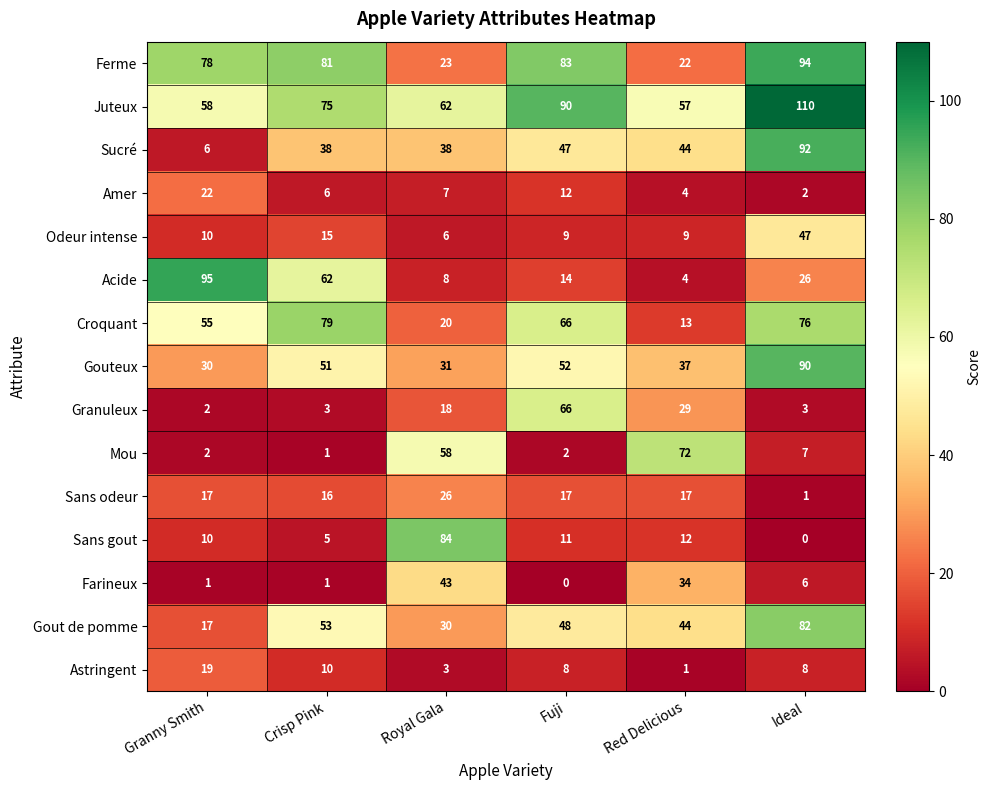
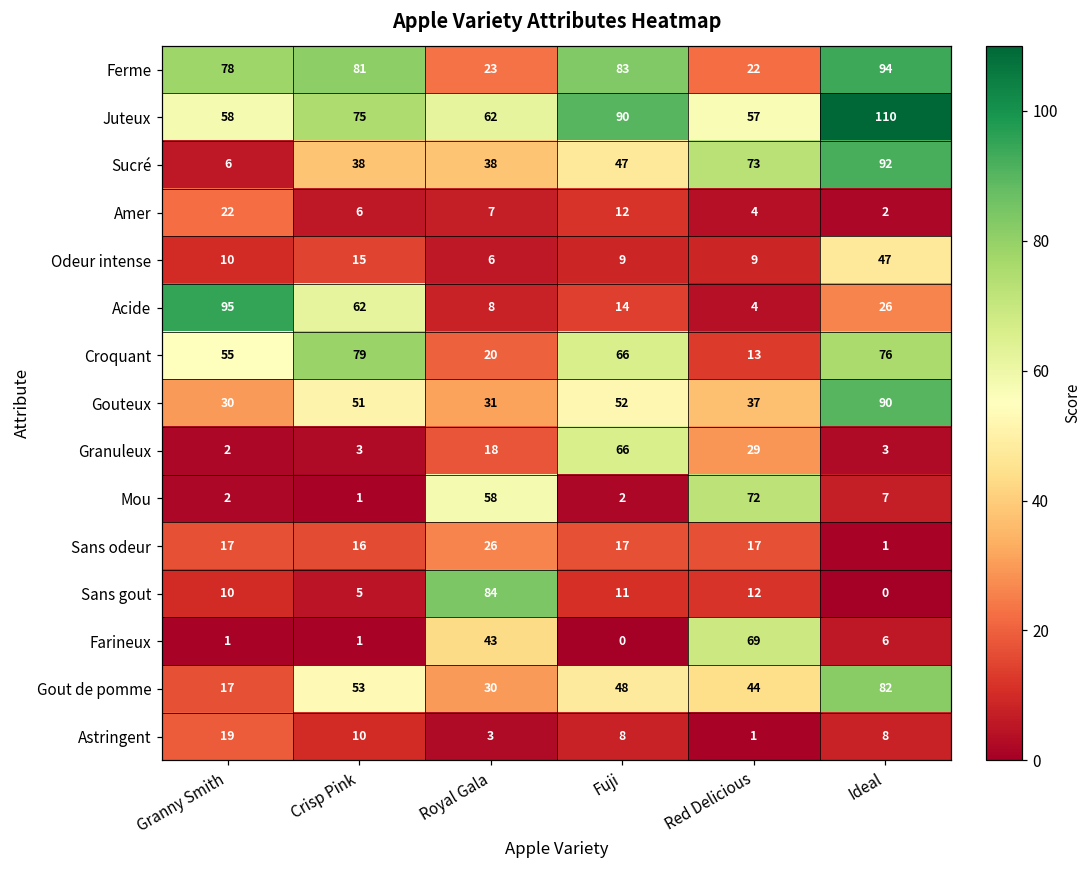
  {
    "Ferme": {
      "Granny Smith": 78,
      "Crisp Pink": 81,
      "Royal Gala": 23,
      "Fuji": 83,
      "Red Delicious": 22,
      "Ideal": 94
    },
    "Juteux": {
      "Granny Smith": 58,
      "Crisp Pink": 75,
      "Royal Gala": 62,
      "Fuji": 90,
      "Red Delicious": 57,
      "Ideal": 110
    },
    "Sucré": {
      "Granny Smith": 6,
      "Crisp Pink": 38,
      "Royal Gala": 38,
      "Fuji": 47,
-     "Red Delicious": 44,
+     "Red Delicious": 73,
      "Ideal": 92
    },
    "Amer": {
      "Granny Smith": 22,
      "Crisp Pink": 6,
      "Royal Gala": 7,
      "Fuji": 12,
      "Red Delicious": 4,
      "Ideal": 2
    },
    "Odeur intense": {
      "Granny Smith": 10,
      "Crisp Pink": 15,
      "Royal Gala": 6,
      "Fuji": 9,
      "Red Delicious": 9,
      "Ideal": 47
    },
    "Acide": {
      "Granny Smith": 95,
      "Crisp Pink": 62,
      "Royal Gala": 8,
      "Fuji": 14,
      "Red Delicious": 4,
      "Ideal": 26
    },
    "Croquant": {
      "Granny Smith": 55,
      "Crisp Pink": 79,
      "Royal Gala": 20,
      "Fuji": 66,
      "Red Delicious": 13,
      "Ideal": 76
    },
    "Gouteux": {
      "Granny Smith": 30,
      "Crisp Pink": 51,
      "Royal Gala": 31,
      "Fuji": 52,
      "Red Delicious": 37,
      "Ideal": 90
    },
    "Granuleux": {
      "Granny Smith": 2,
      "Crisp Pink": 3,
      "Royal Gala": 18,
      "Fuji": 66,
      "Red Delicious": 29,
      "Ideal": 3
    },
    "Mou": {
      "Granny Smith": 2,
      "Crisp Pink": 1,
      "Royal Gala": 58,
      "Fuji": 2,
      "Red Delicious": 72,
      "Ideal": 7
    },
    "Sans odeur": {
      "Granny Smith": 17,
      "Crisp Pink": 16,
      "Royal Gala": 26,
      "Fuji": 17,
      "Red Delicious": 17,
      "Ideal": 1
    },
    "Sans gout": {
      "Granny Smith": 10,
      "Crisp Pink": 5,
      "Royal Gala": 84,
      "Fuji": 11,
      "Red Delicious": 12,
      "Ideal": 0
    },
    "Farineux": {
      "Granny Smith": 1,
      "Crisp Pink": 1,
      "Royal Gala": 43,
      "Fuji": 0,
-     "Red Delicious": 34,
+     "Red Delicious": 69,
      "Ideal": 6
    },
    "Gout de pomme": {
      "Granny Smith": 17,
      "Crisp Pink": 53,
      "Royal Gala": 30,
      "Fuji": 48,
      "Red Delicious": 44,
      "Ideal": 82
    },
    "Astringent": {
      "Granny Smith": 19,
      "Crisp Pink": 10,
      "Royal Gala": 3,
      "Fuji": 8,
      "Red Delicious": 1,
      "Ideal": 8
    }
  }
